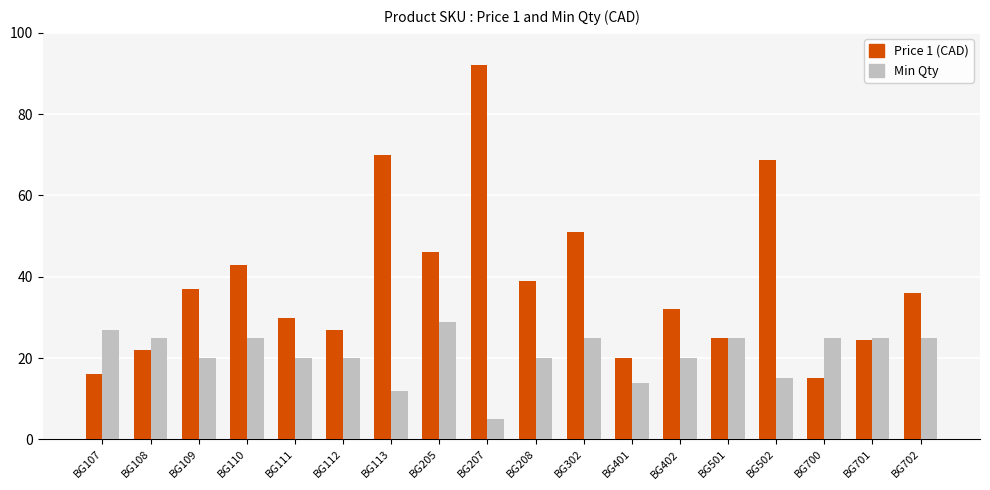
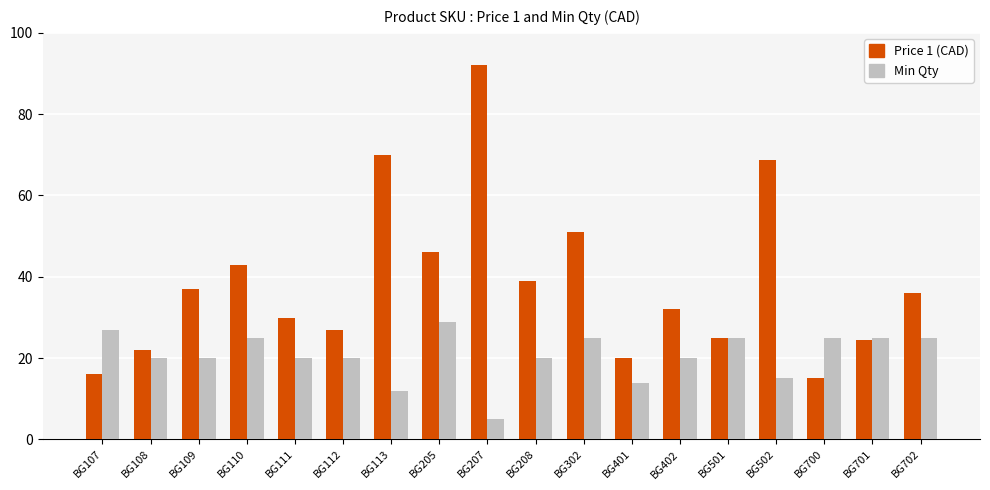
  {
    "Price 1 (CAD)": {
      "BG107": 16,
      "BG108": 22,
      "BG109": 37,
      "BG110": 43,
      "BG111": 30,
      "BG112": 27,
      "BG113": 70,
      "BG205": 46,
      "BG207": 92,
      "BG208": 39,
      "BG302": 51,
      "BG401": 20,
      "BG402": 32,
      "BG501": 25,
      "BG502": 69,
      "BG700": 15,
      "BG701": 25,
      "BG702": 36
    },
    "Min Qty": {
      "BG107": 27,
-     "BG108": 25,
+     "BG108": 20,
      "BG109": 20,
      "BG110": 25,
      "BG111": 20,
      "BG112": 20,
      "BG113": 12,
      "BG205": 29,
      "BG207": 5,
      "BG208": 20,
      "BG302": 25,
      "BG401": 14,
      "BG402": 20,
      "BG501": 25,
      "BG502": 15,
      "BG700": 25,
      "BG701": 25,
      "BG702": 25
    }
  }
